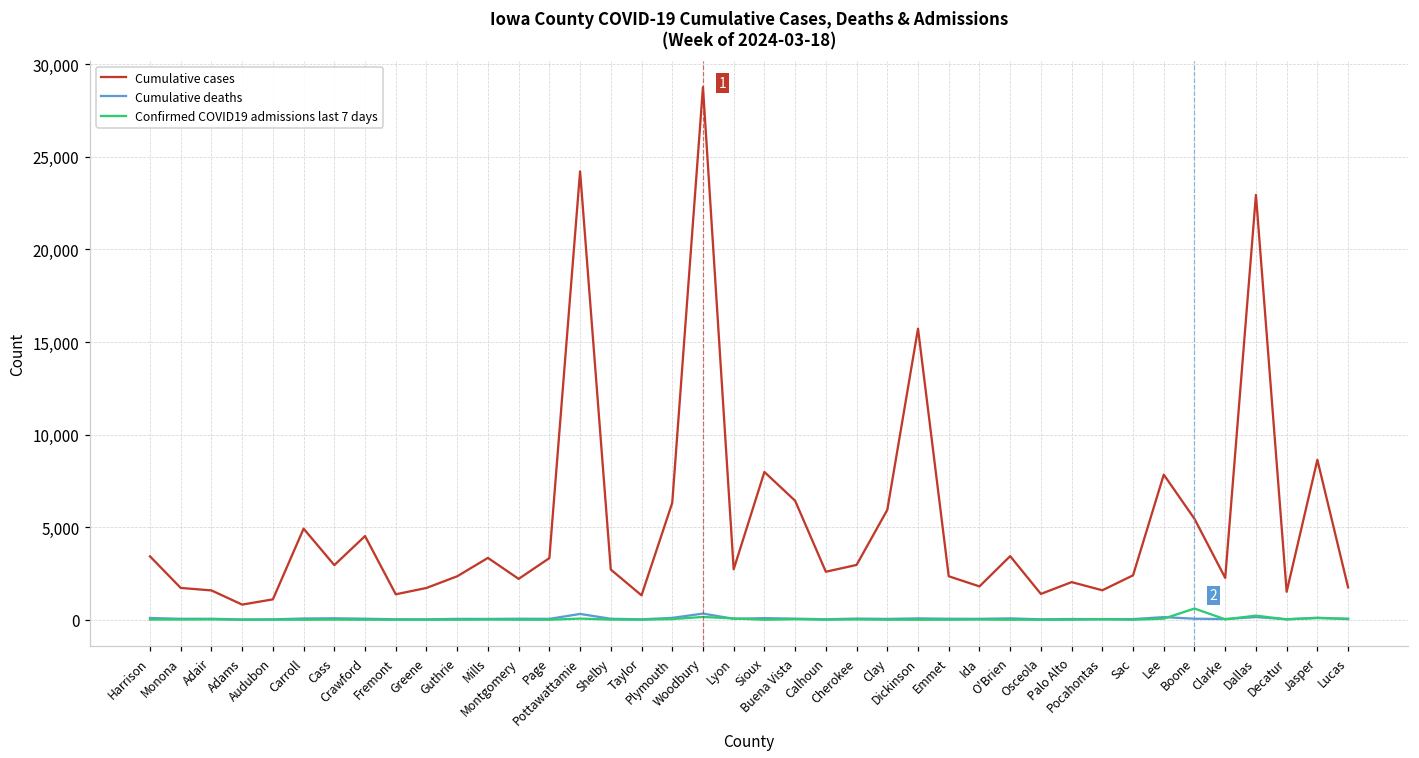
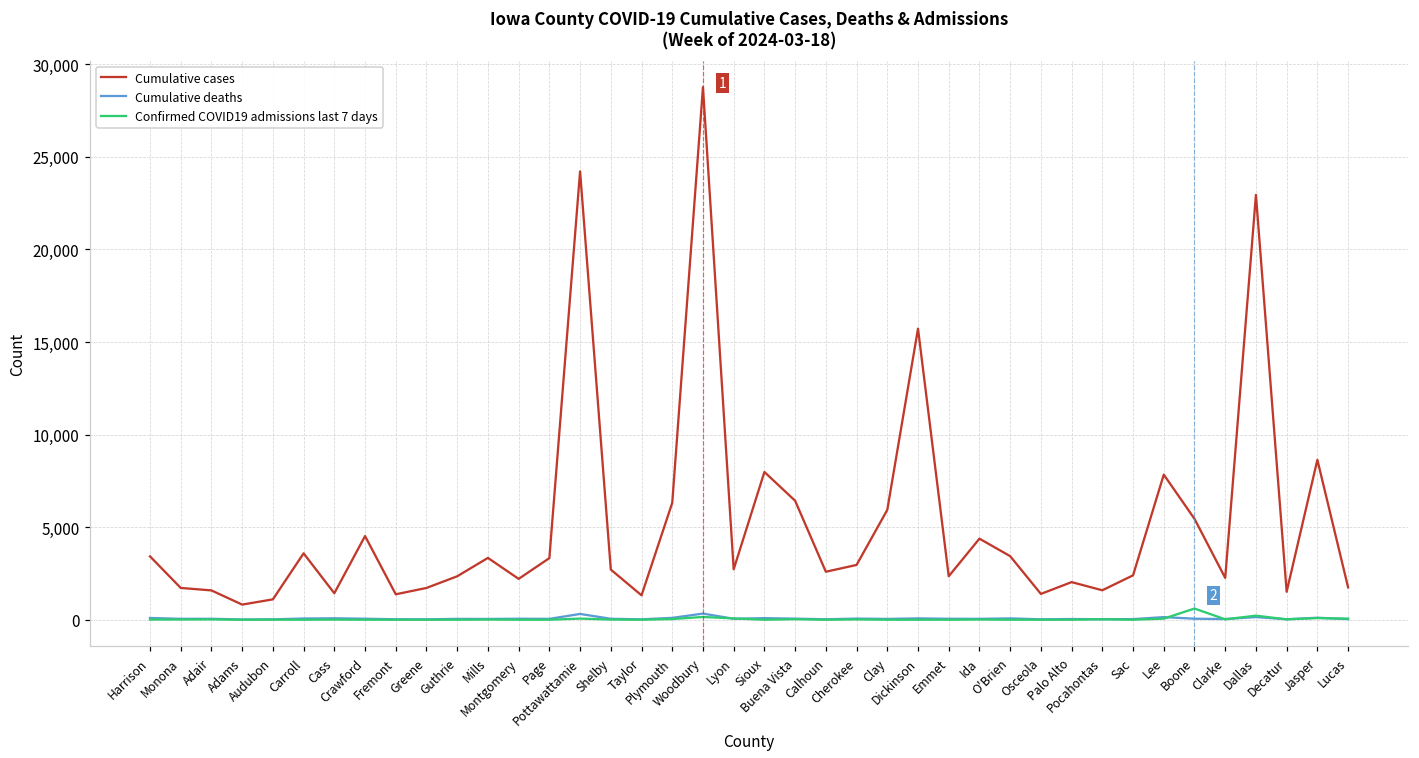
  {
    "Cumulative cases": {
      "Harrison": "3,400",
      "Monona": "1,700",
      "Adair": "1,600",
      "Adams": "800",
      "Audubon": "1,100",
-     "Carroll": "4,900",
-     "Cass": "2,900",
+     "Carroll": "3,600",
+     "Cass": "1,400",
      "Crawford": "4,500",
      "Fremont": "1,400",
      "Greene": "1,700",
      "Guthrie": "2,300",
      "Mills": "3,300",
      "Montgomery": "2,200",
      "Page": "3,300",
      "Pottawattamie": "24,200",
      "Shelby": "2,700",
      "Taylor": "1,300",
      "Plymouth": "6,300",
      "Lyon": "2,700",
      "Sioux": "8,000",
      "Buena Vista": "6,400",
      "Calhoun": "2,600",
      "Cherokee": "3,000",
      "Clay": "5,900",
      "Dickinson": "15,700",
      "Emmet": "2,300",
-     "Ida": "1,800",
+     "Ida": "4,400",
      "O'Brien": "3,400",
      "Osceola": "1,400",
      "Palo Alto": "2,000",
      "Pocahontas": "1,600",
      "Sac": "2,400",
      "Lee": "7,800",
      "Boone": "5,400",
      "Dallas": "22,900",
      "Decatur": "1,500",
      "Jasper": "8,600",
      "Lucas": "1,700"
    },
    "Cumulative deaths": {
      "Pottawattamie": "300",
      "Woodbury": "300",
      "Boone": "100"
    },
    "Confirmed COVID19 admissions last 7 days": {
      "Pottawattamie": "100",
      "Woodbury": "100",
      "Boone": "600"
    }
  }
